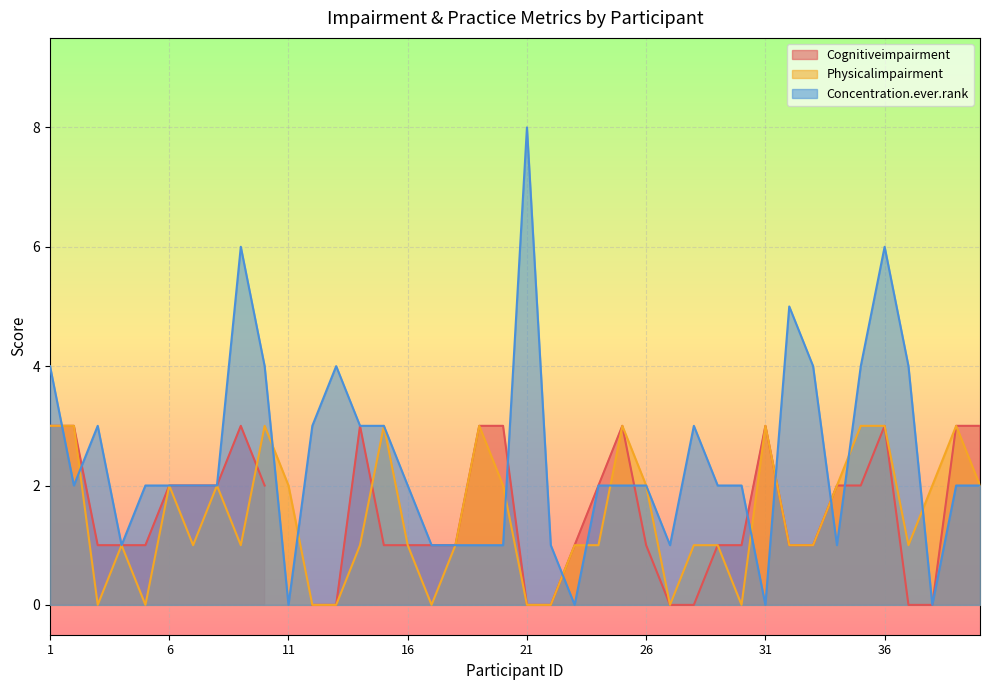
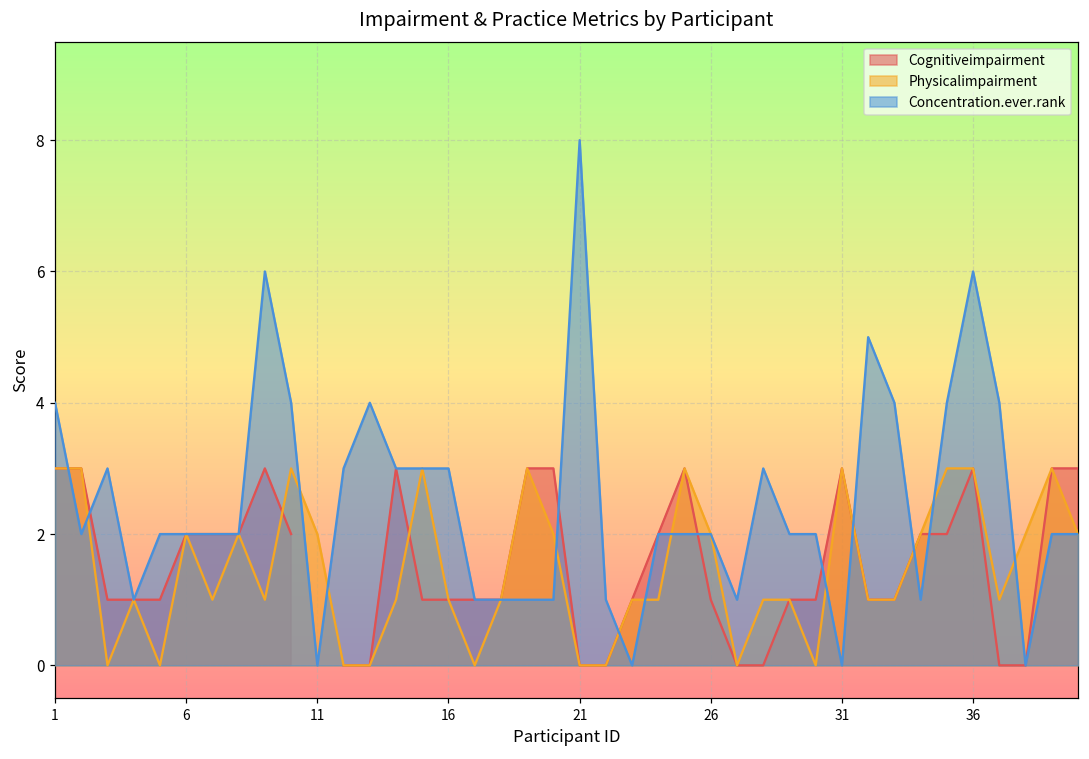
  {
    "Physicalimpairment": {
      "11": 2
    },
    "Concentration.ever.rank": {
      "1": 4,
      "11": 0,
-     "16": 2,
+     "16": 3,
      "21": 8,
      "31": 0,
      "36": 6
    }
  }
